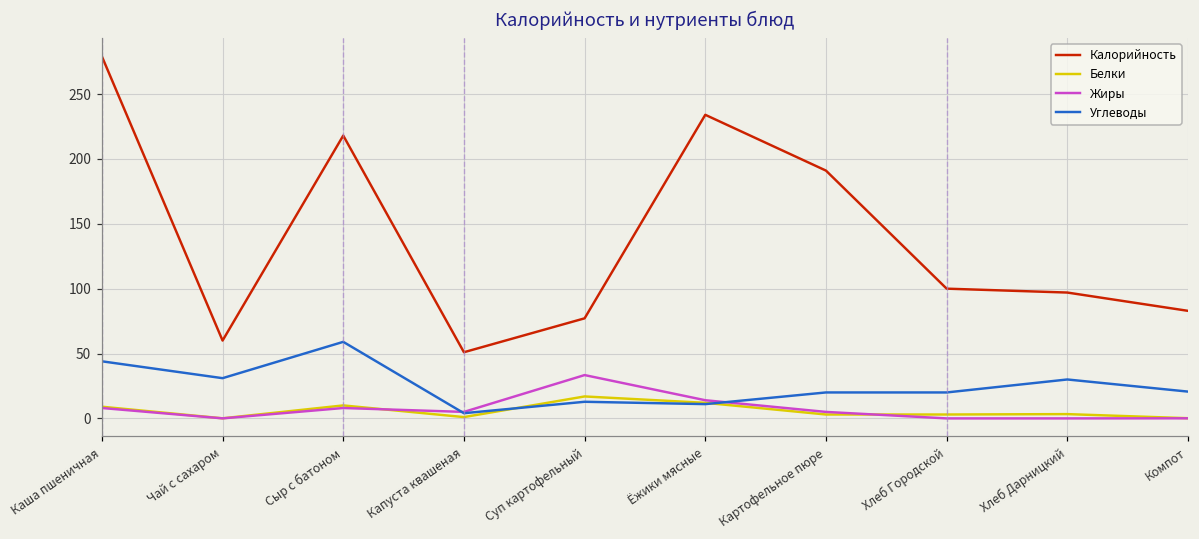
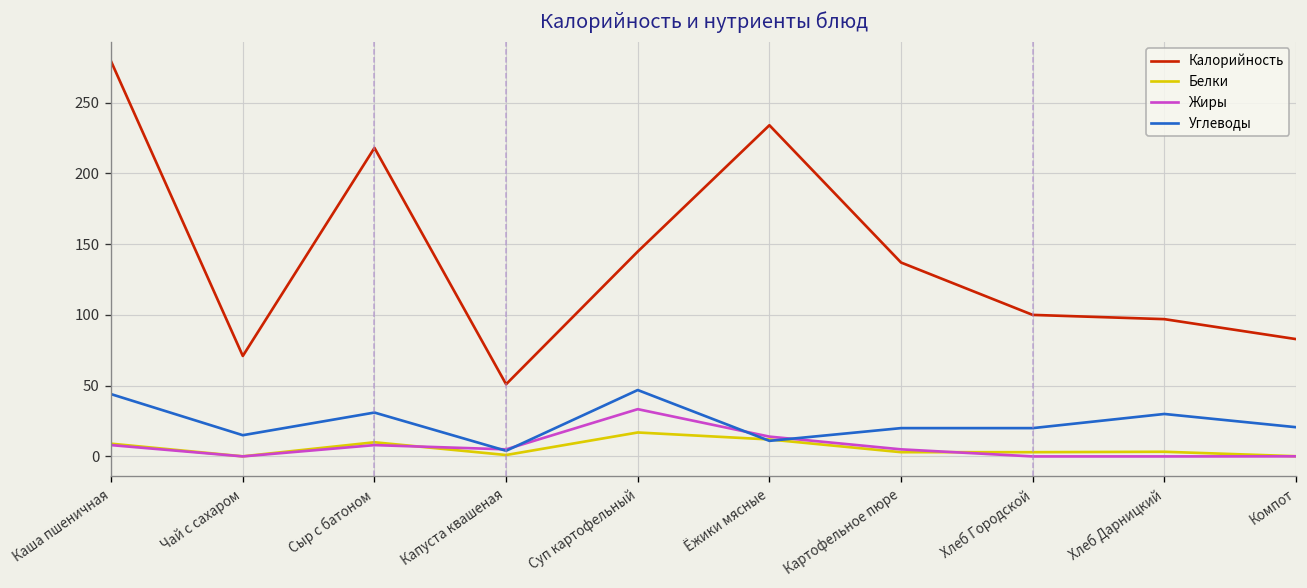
  {
    "Калорийность": {
      "Каша пшеничная": 279,
-     "Чай с сахаром": 60,
+     "Чай с сахаром": 71,
      "Сыр с батоном": 218,
      "Капуста квашеная": 51,
-     "Суп картофельный": 77,
+     "Суп картофельный": 145,
      "Ёжики мясные": 234,
-     "Картофельное пюре": 191,
+     "Картофельное пюре": 137,
      "Хлеб Городской": 100,
      "Хлеб Дарницкий": 97,
      "Компот": 83
    },
    "Белки": {
      "Капуста квашеная": 1,
      "Суп картофельный": 17,
      "Хлеб Городской": 3,
      "Хлеб Дарницкий": 3
    },
    "Жиры": {
      "Суп картофельный": 33,
      "Хлеб Городской": 0,
      "Хлеб Дарницкий": 0
    },
    "Углеводы": {
      "Каша пшеничная": 44,
-     "Чай с сахаром": 31,
-     "Сыр с батоном": 59,
-     "Суп картофельный": 13,
+     "Чай с сахаром": 15,
+     "Сыр с батоном": 31,
+     "Суп картофельный": 47,
      "Картофельное пюре": 20,
      "Хлеб Городской": 20,
      "Хлеб Дарницкий": 30,
      "Компот": 21
    }
  }
